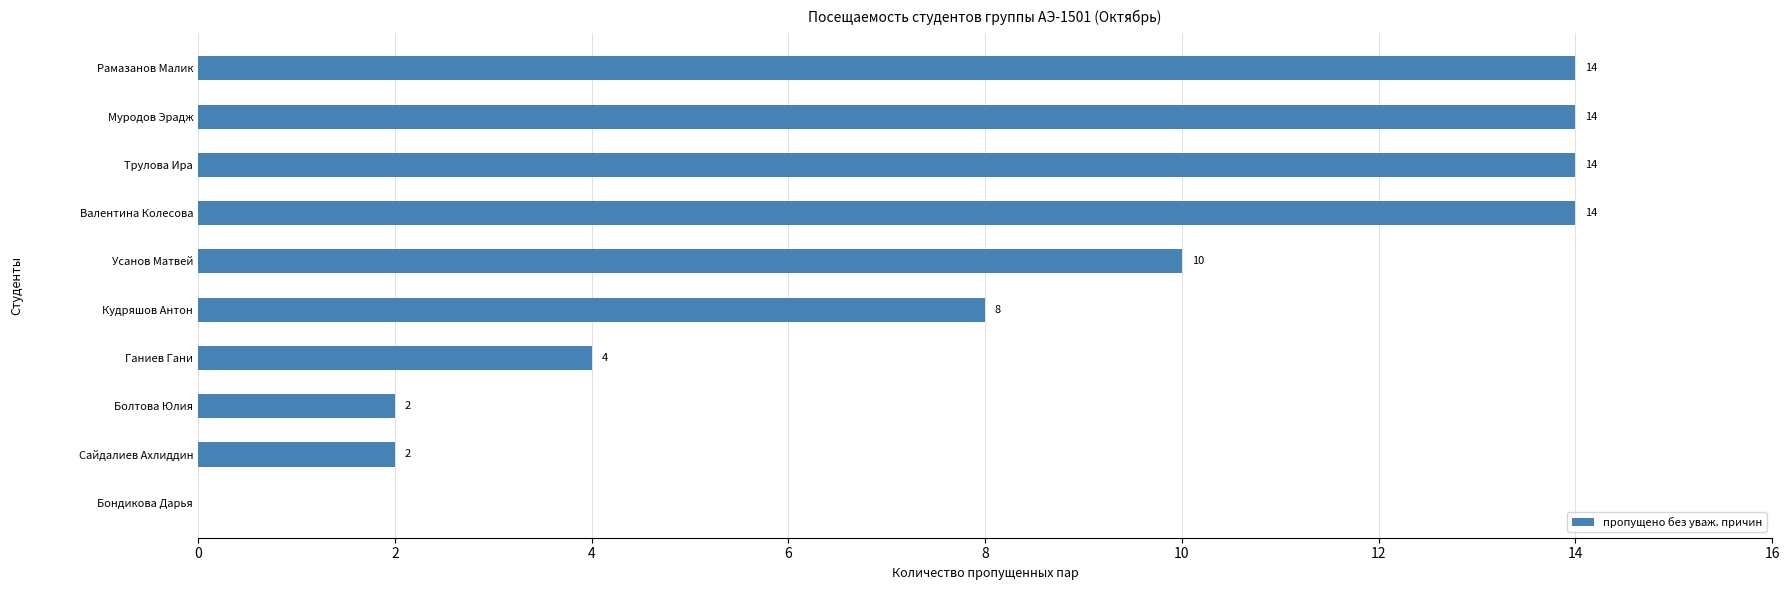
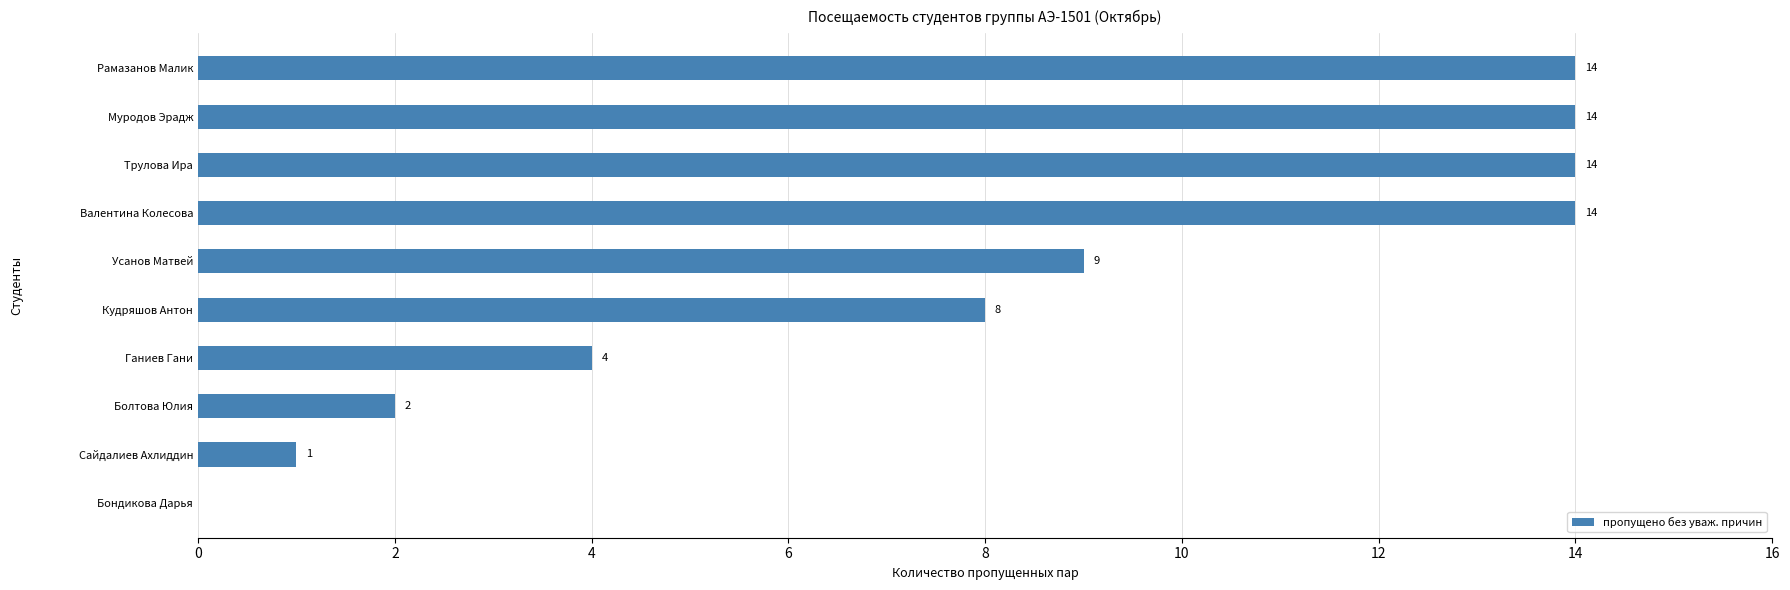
  {
    "Рамазанов Малик": 14,
    "Муродов Эрадж": 14,
    "Трулова Ира": 14,
    "Валентина Колесова": 14,
-   "Усанов Матвей": 10,
+   "Усанов Матвей": 9,
    "Кудряшов Антон": 8,
    "Ганиев Гани": 4,
    "Болтова Юлия": 2,
-   "Сайдалиев Ахлиддин": 2
+   "Сайдалиев Ахлиддин": 1
  }
